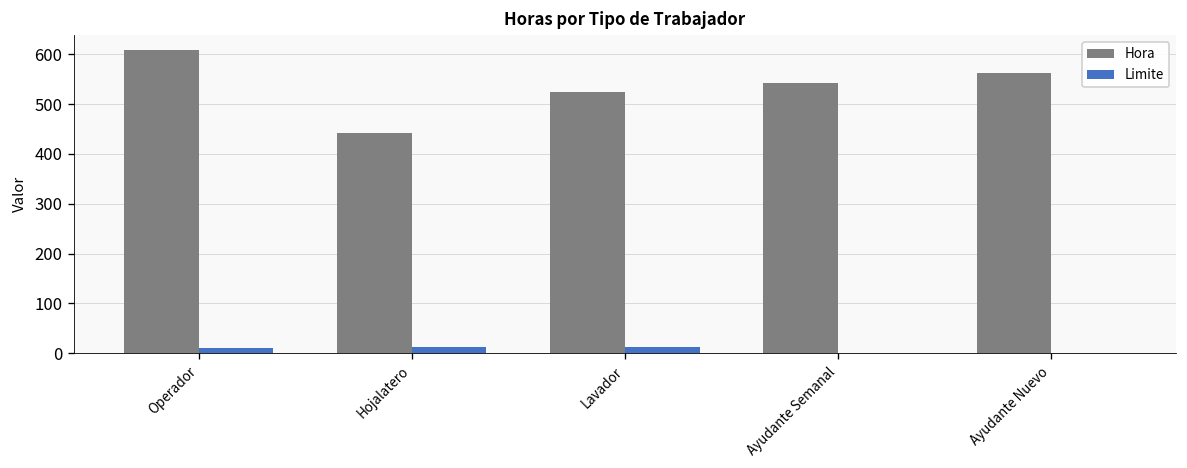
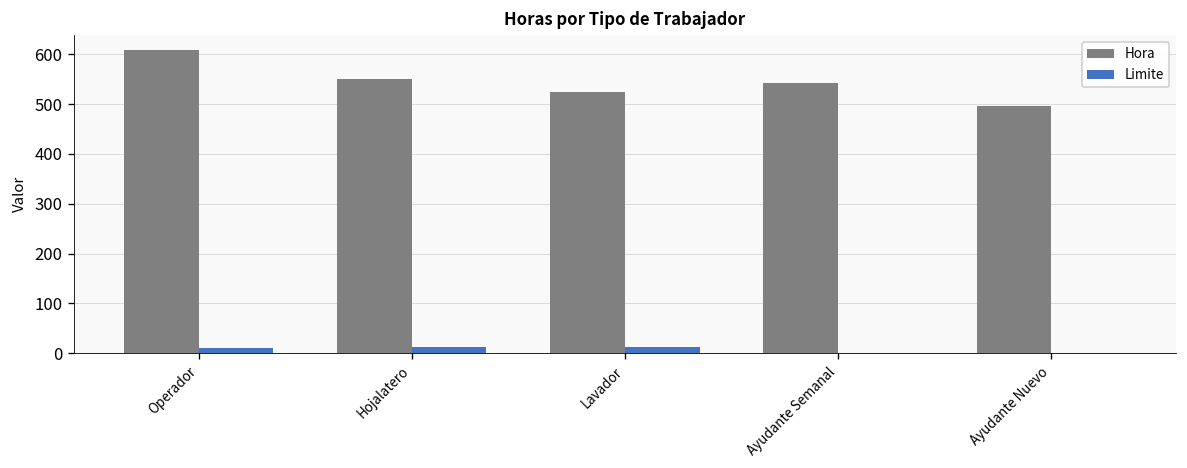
  {
    "Hora": {
      "Operador": 610,
-     "Hojalatero": 440,
+     "Hojalatero": 550,
      "Lavador": 520,
      "Ayudante Semanal": 540,
-     "Ayudante Nuevo": 560
+     "Ayudante Nuevo": 500
    },
    "Limite": {
      "Operador": 10,
      "Hojalatero": 10,
      "Lavador": 10,
      "Ayudante Semanal": 0,
      "Ayudante Nuevo": 0
    }
  }
